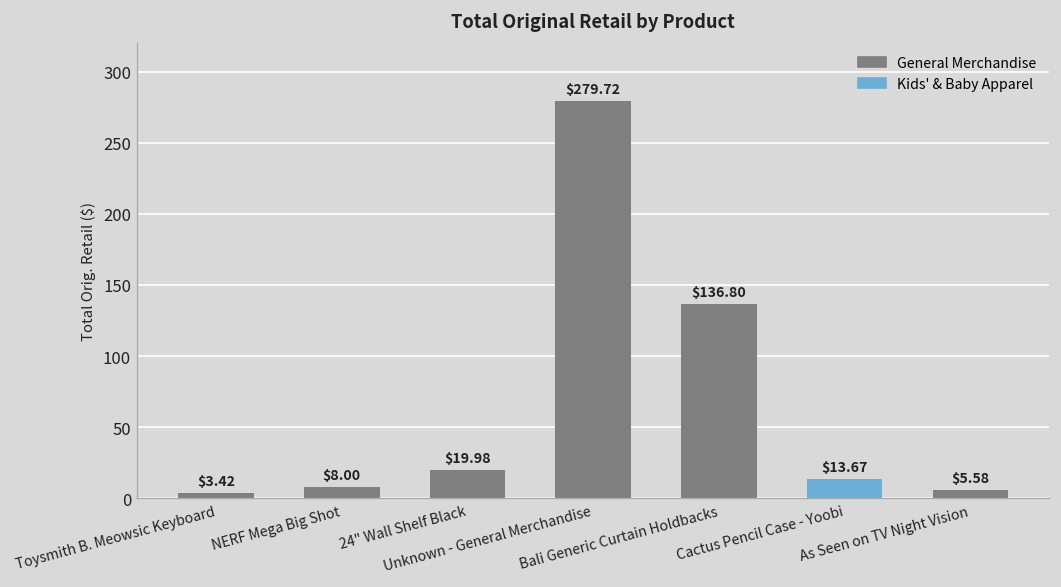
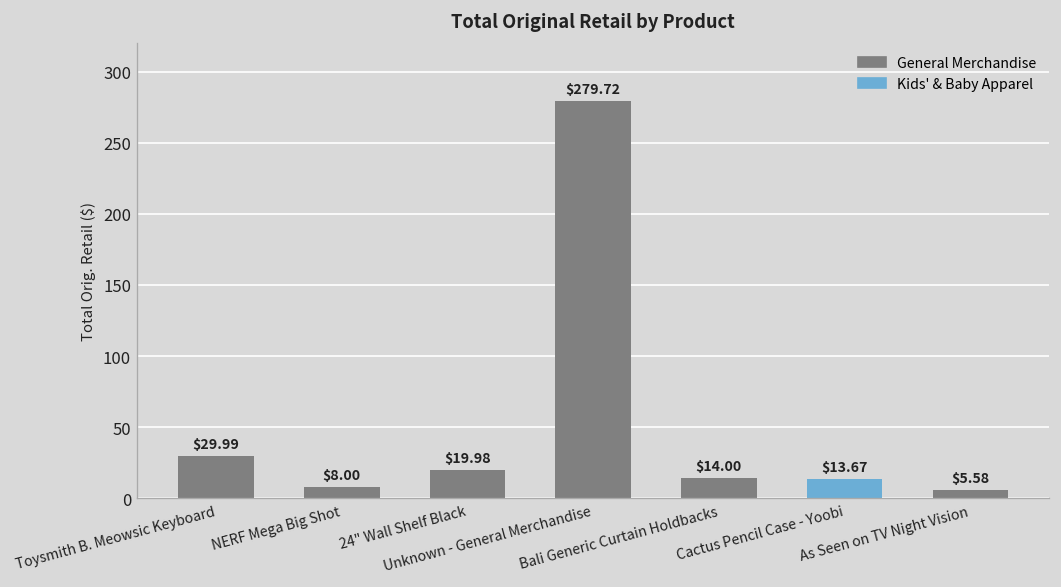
  {
-   "Toysmith B. Meowsic Keyboard": "$3.42",
+   "Toysmith B. Meowsic Keyboard": "$29.99",
    "NERF Mega Big Shot": "$8.00",
    "24\" Wall Shelf Black": "$19.98",
    "Unknown - General Merchandise": "$279.72",
-   "Bali Generic Curtain Holdbacks": "$136.80",
+   "Bali Generic Curtain Holdbacks": "$14.00",
    "Cactus Pencil Case - Yoobi": "$13.67",
    "As Seen on TV Night Vision": "$5.58"
  }
